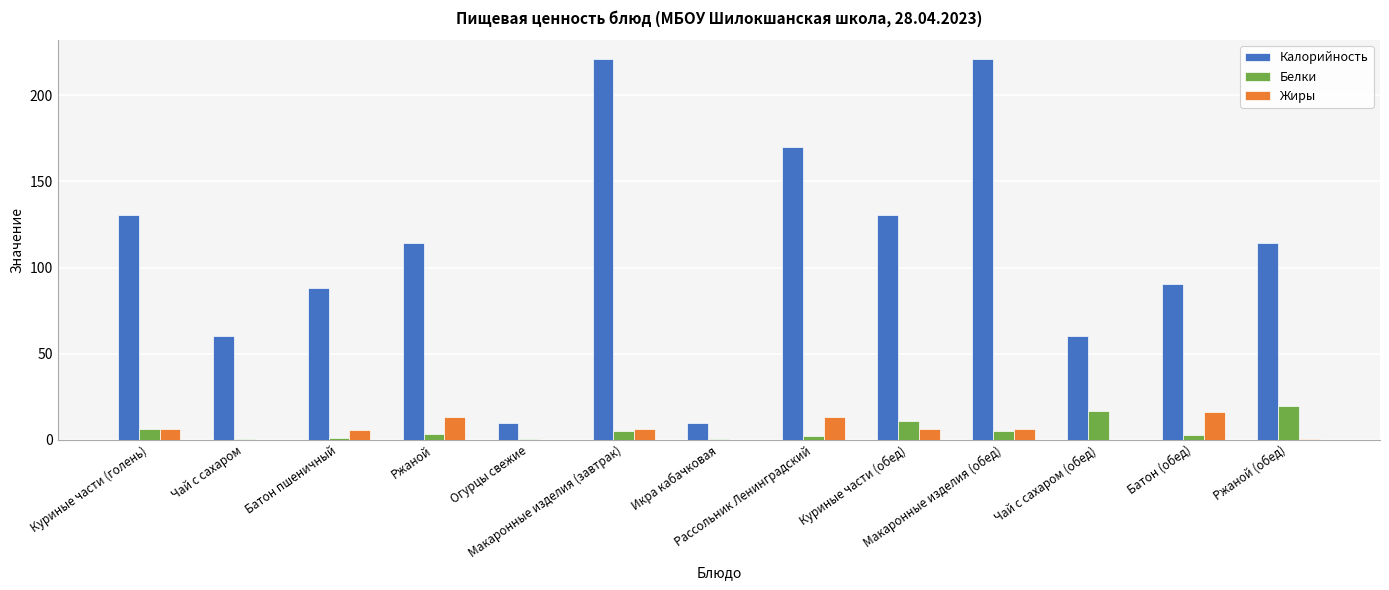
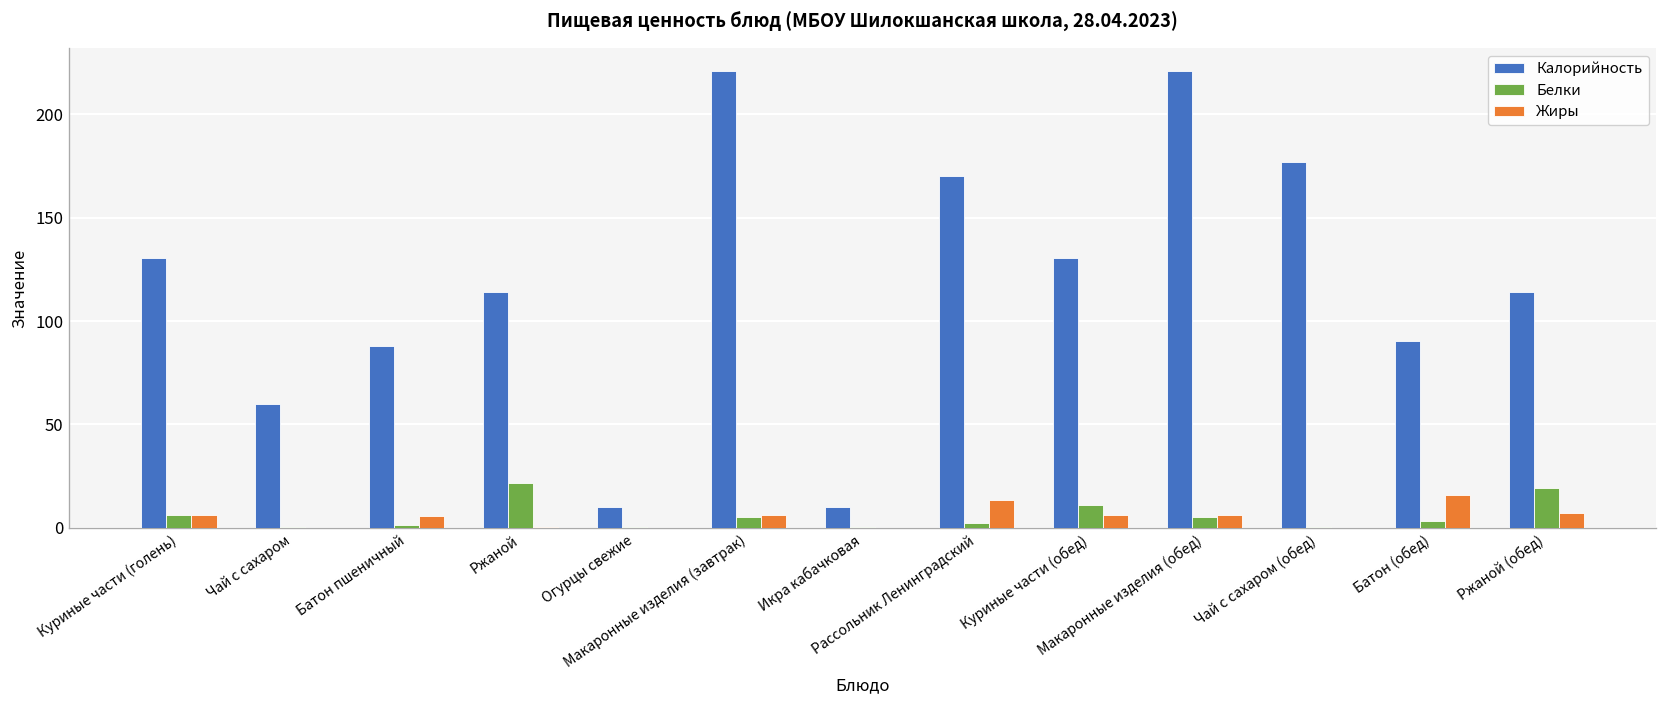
  {
    "Калорийность": {
      "Куриные части (голень)": 130,
      "Чай с сахаром": 60,
      "Батон пшеничный": 88,
      "Ржаной": 114,
      "Огурцы свежие": 10,
      "Макаронные изделия (завтрак)": 221,
      "Икра кабачковая": 10,
      "Рассольник Ленинградский": 170,
      "Куриные части (обед)": 130,
      "Макаронные изделия (обед)": 221,
-     "Чай с сахаром (обед)": 60,
+     "Чай с сахаром (обед)": 177,
      "Батон (обед)": 90,
      "Ржаной (обед)": 114
    },
    "Белки": {
      "Куриные части (голень)": 6,
-     "Ржаной": 3,
+     "Ржаной": 22,
      "Макаронные изделия (завтрак)": 5,
      "Рассольник Ленинградский": 2,
      "Куриные части (обед)": 11,
      "Макаронные изделия (обед)": 5,
-     "Чай с сахаром (обед)": 17,
+     "Чай с сахаром (обед)": 0,
      "Батон (обед)": 3,
      "Ржаной (обед)": 19
    },
    "Жиры": {
      "Куриные части (голень)": 6,
      "Чай с сахаром": 0,
      "Батон пшеничный": 6,
-     "Ржаной": 13,
+     "Ржаной": 0,
      "Макаронные изделия (завтрак)": 6,
      "Рассольник Ленинградский": 13,
      "Куриные части (обед)": 6,
      "Макаронные изделия (обед)": 6,
      "Чай с сахаром (обед)": 0,
      "Батон (обед)": 16,
-     "Ржаной (обед)": 1
+     "Ржаной (обед)": 7
    }
  }
